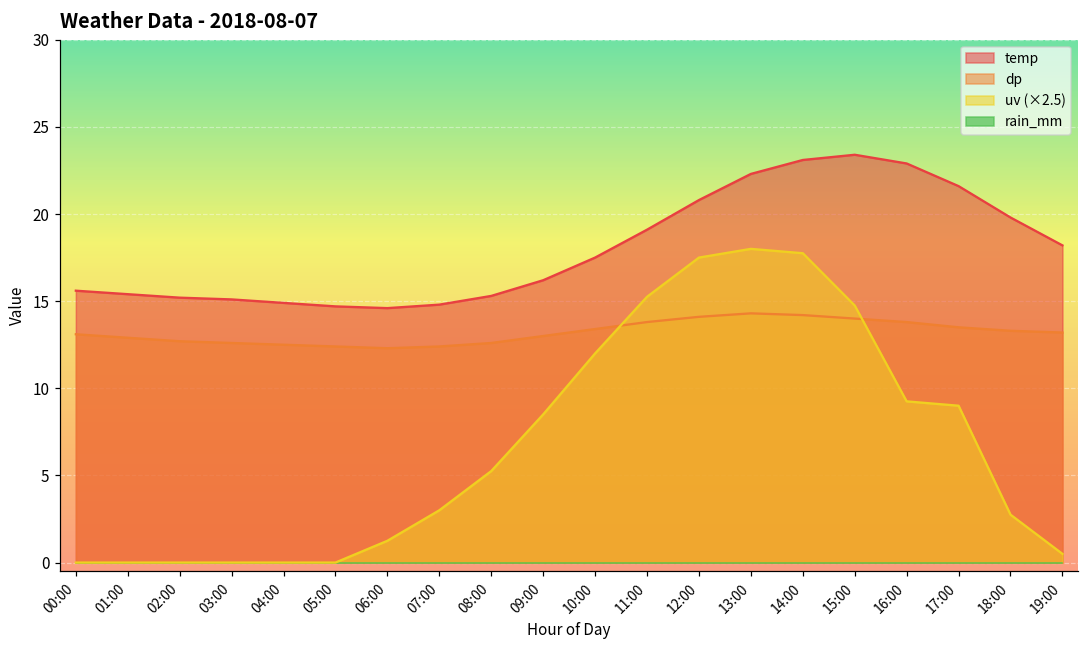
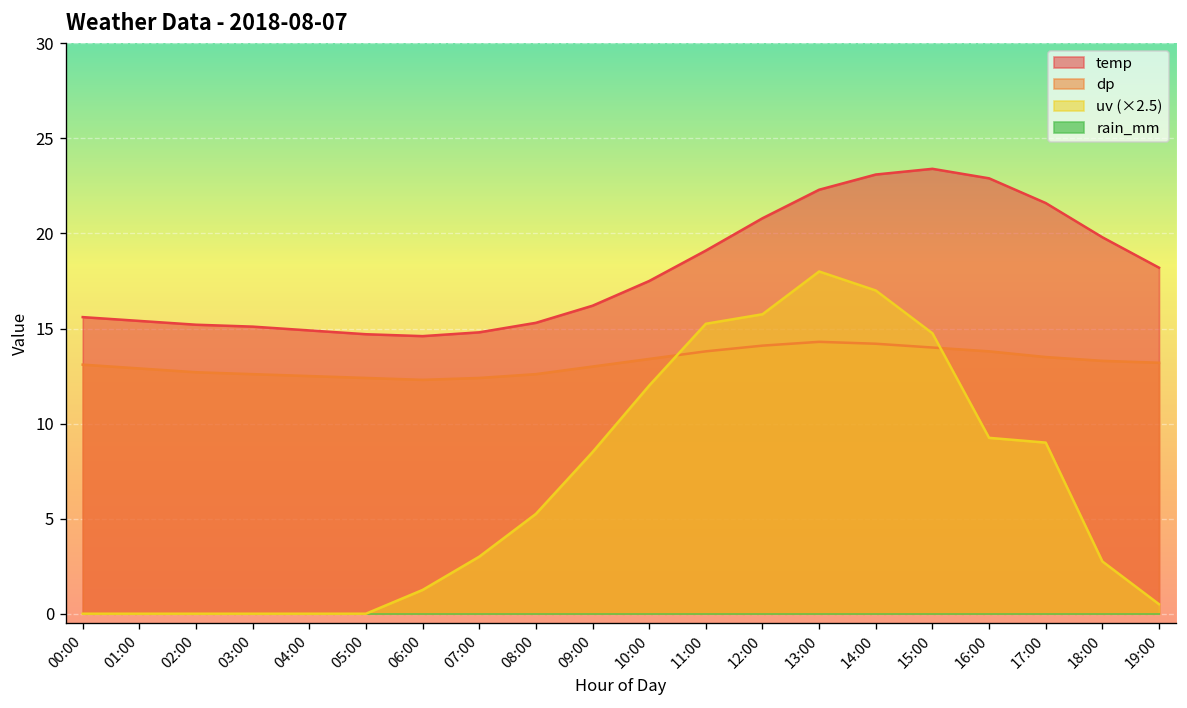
  {
    "uv (×2.5)": {
      "06:00": 1.3,
      "07:00": 3.0,
      "08:00": 5.3,
      "09:00": 8.5,
      "10:00": 12.0,
      "11:00": 15.3,
-     "12:00": 17.5,
+     "12:00": 15.8,
      "13:00": 18.0,
-     "14:00": 17.8,
+     "14:00": 17.0,
      "15:00": 14.8,
      "16:00": 9.3,
      "17:00": 9.0,
      "18:00": 2.8,
      "19:00": 0.5
    },
    "rain_mm": {
      "06:00": 0.0,
      "07:00": 0.0,
      "08:00": 0.0,
      "09:00": 0.0,
      "10:00": 0.0,
      "11:00": 0.0,
      "12:00": 0.0,
      "13:00": 0.0,
      "14:00": 0.0,
      "15:00": 0.0,
      "16:00": 0.0,
      "17:00": 0.0,
      "18:00": 0.0,
      "19:00": 0.0
    }
  }
